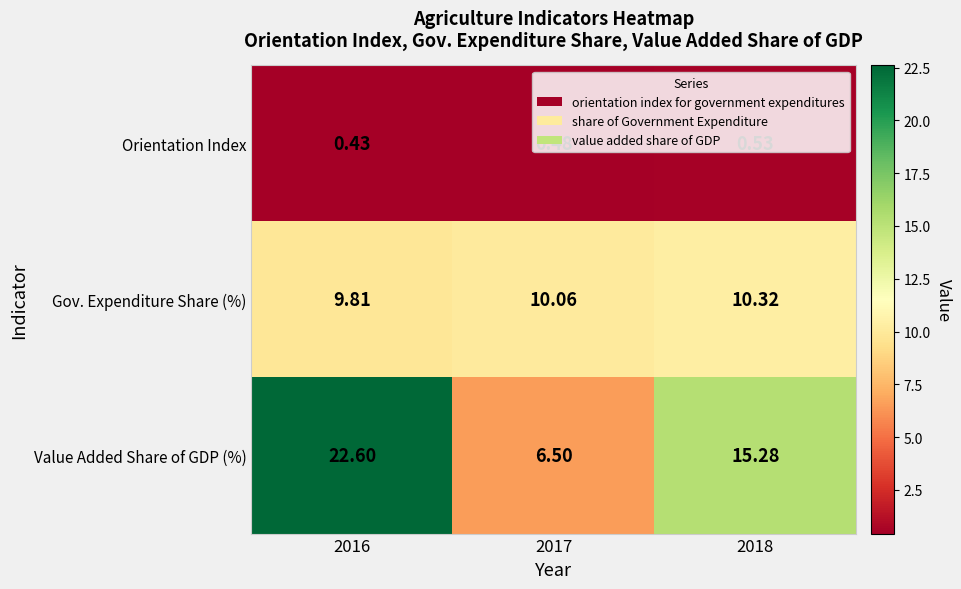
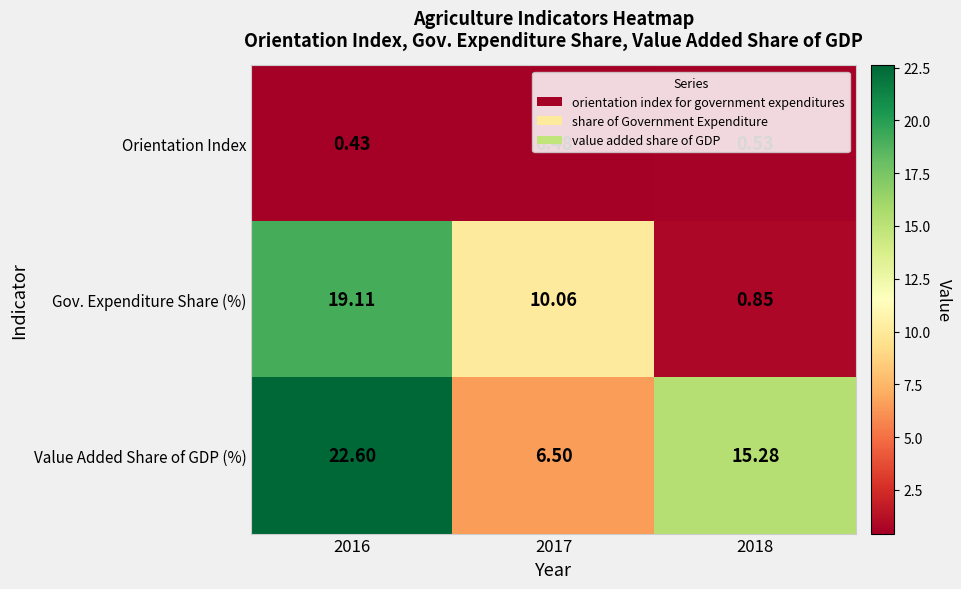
  {
    "Orientation Index": {
      "2016": 0.43
    },
    "Gov. Expenditure Share (%)": {
-     "2016": 9.81,
+     "2016": 19.11,
      "2017": 10.06,
-     "2018": 10.32
+     "2018": 0.85
    },
    "Value Added Share of GDP (%)": {
      "2016": 22.60,
      "2017": 6.50,
      "2018": 15.28
    }
  }
